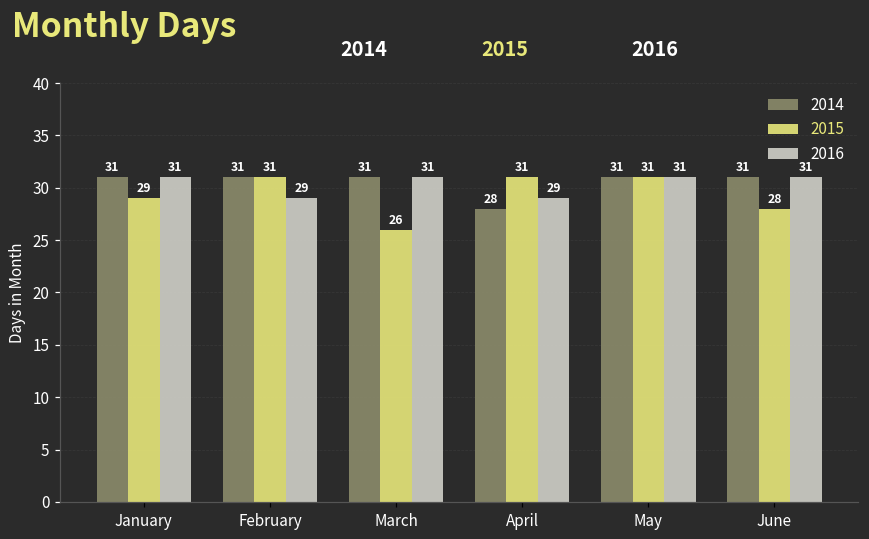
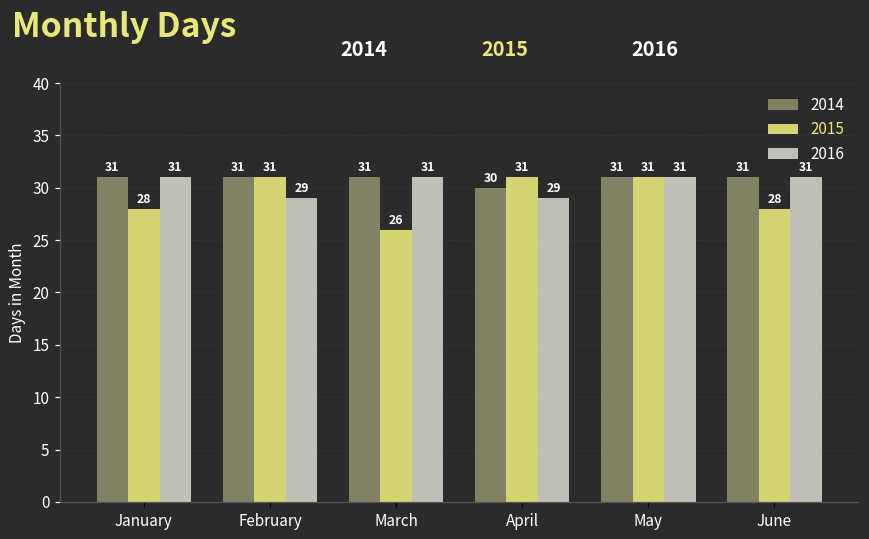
  {
    "2014": {
      "January": 31,
      "February": 31,
      "March": 31,
-     "April": 28,
+     "April": 30,
      "May": 31,
      "June": 31
    },
    "2015": {
-     "January": 29,
+     "January": 28,
      "February": 31,
      "March": 26,
      "April": 31,
      "May": 31,
      "June": 28
    },
    "2016": {
      "January": 31,
      "February": 29,
      "March": 31,
      "April": 29,
      "May": 31,
      "June": 31
    }
  }
